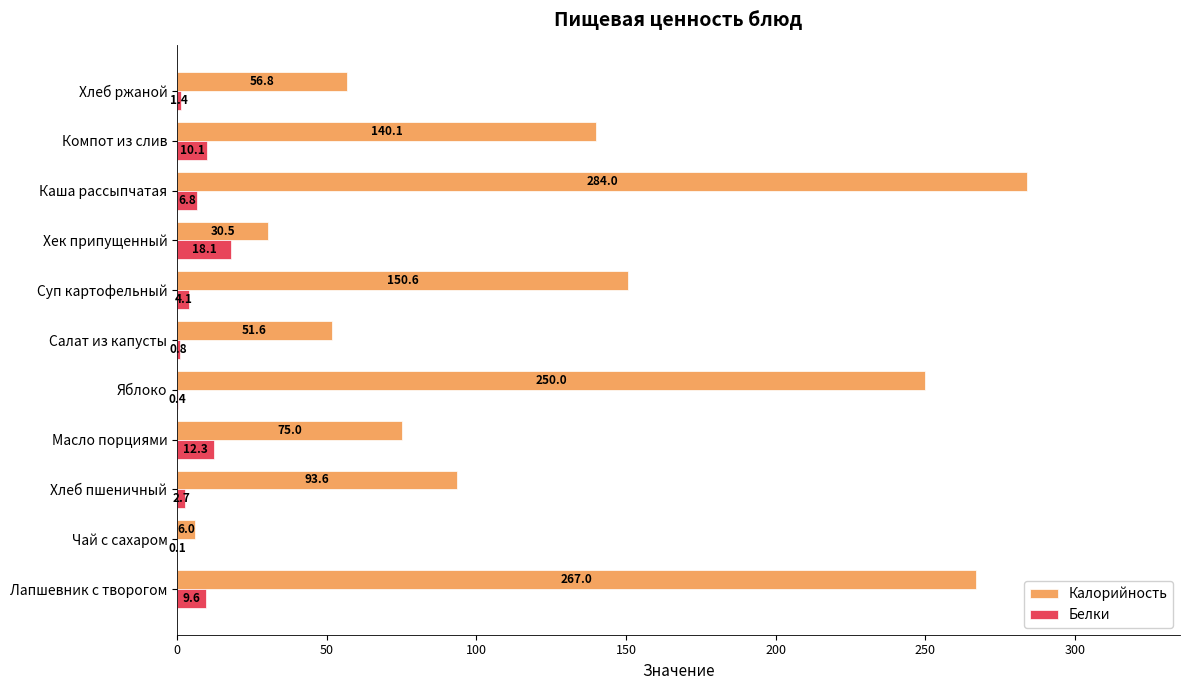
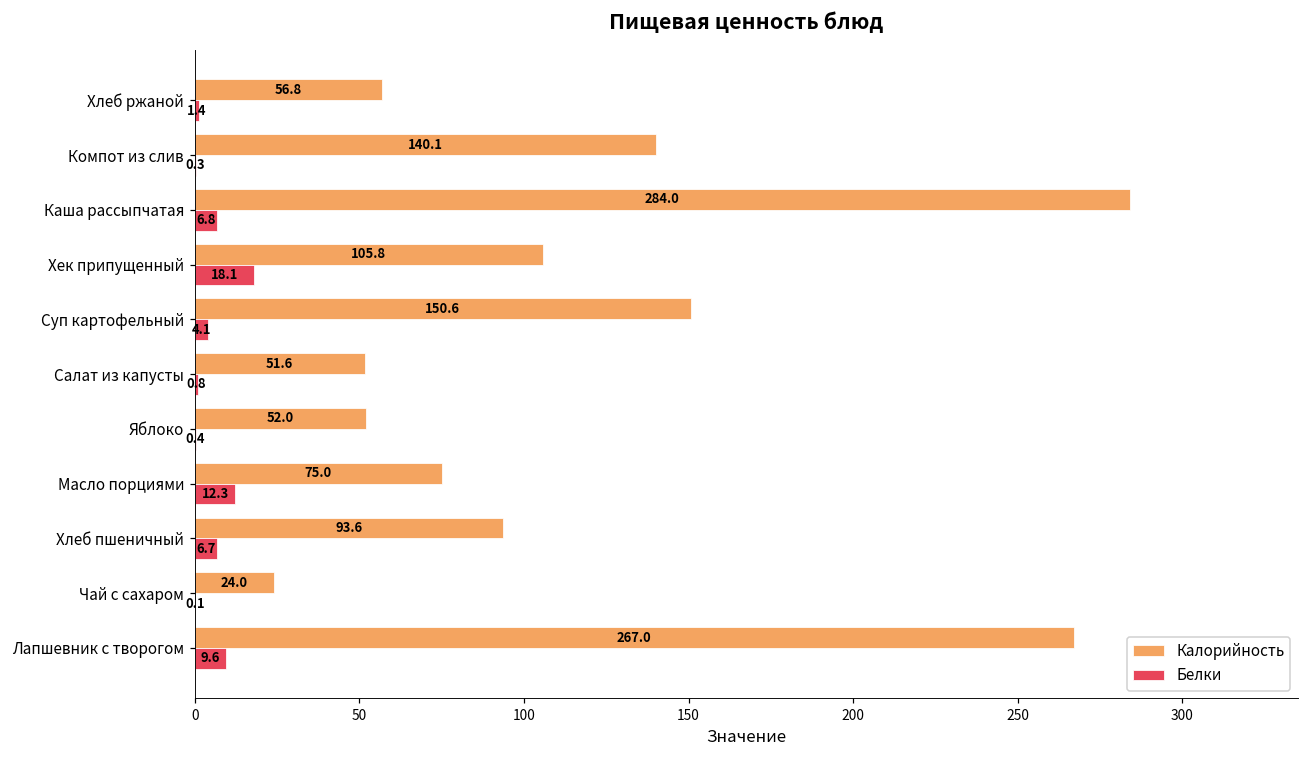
  {
    "Калорийность": {
      "Хлеб ржаной": 56.8,
      "Компот из слив": 140.1,
      "Каша рассыпчатая": 284.0,
-     "Хек припущенный": 30.5,
+     "Хек припущенный": 105.8,
      "Суп картофельный": 150.6,
      "Салат из капусты": 51.6,
-     "Яблоко": 250.0,
+     "Яблоко": 52.0,
      "Масло порциями": 75.0,
      "Хлеб пшеничный": 93.6,
-     "Чай с сахаром": 6.0,
+     "Чай с сахаром": 24.0,
      "Лапшевник с творогом": 267.0
    },
    "Белки": {
      "Хлеб ржаной": 1.4,
-     "Компот из слив": 10.1,
+     "Компот из слив": 0.3,
      "Каша рассыпчатая": 6.8,
      "Хек припущенный": 18.1,
      "Суп картофельный": 4.1,
      "Салат из капусты": 0.8,
      "Яблоко": 0.4,
      "Масло порциями": 12.3,
-     "Хлеб пшеничный": 2.7,
+     "Хлеб пшеничный": 6.7,
      "Чай с сахаром": 0.1,
      "Лапшевник с творогом": 9.6
    }
  }
